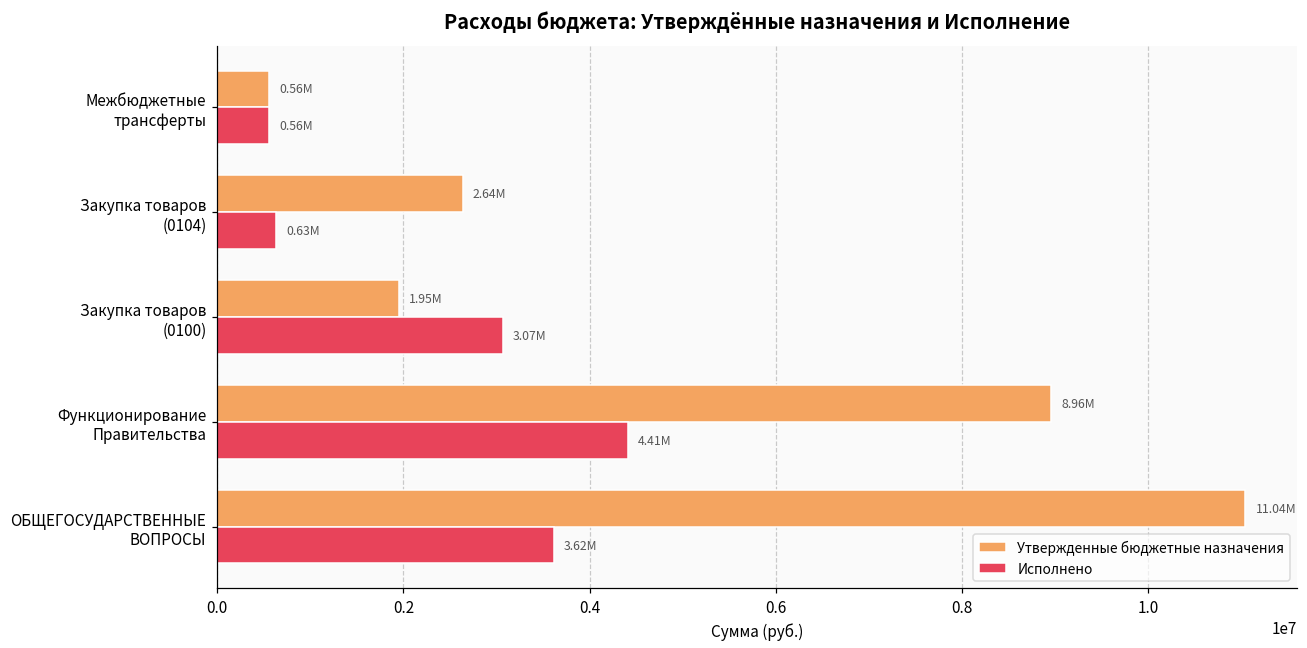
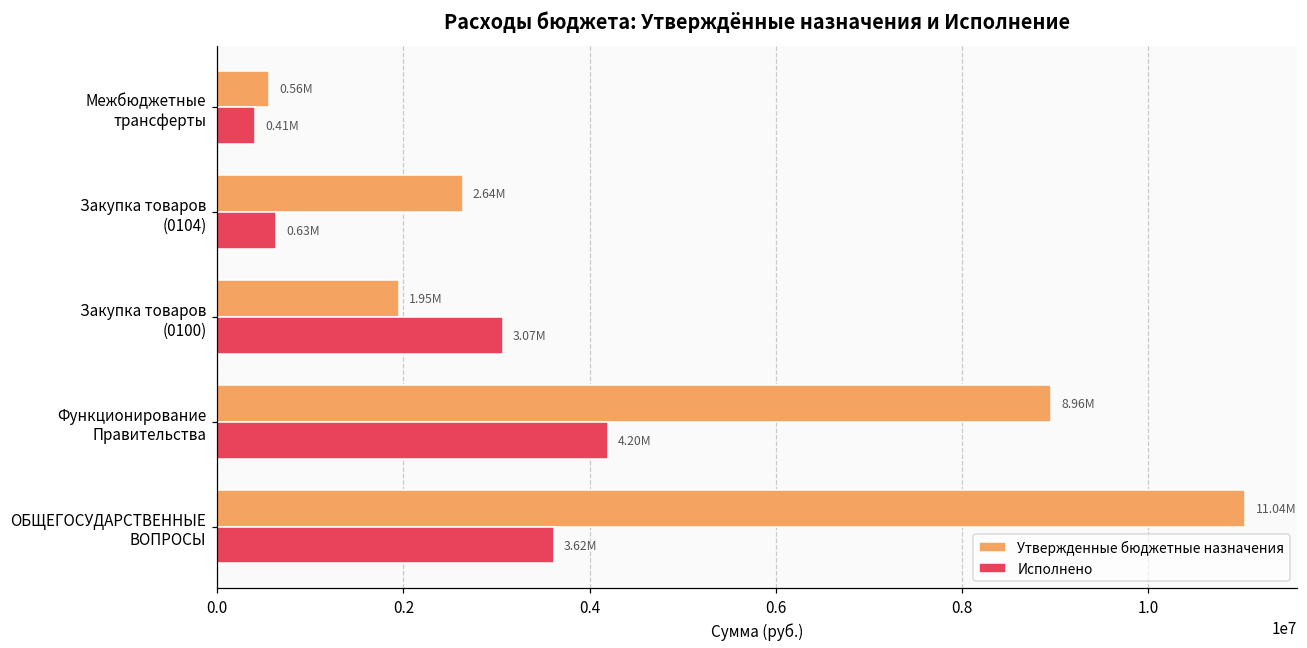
  {
    "Утвержденные бюджетные назначения": {
      "Межбюджетные трансферты": "0.56M",
      "Закупка товаров (0104)": "2.64M",
      "Закупка товаров (0100)": "1.95M",
      "Функционирование Правительства": "8.96M",
      "ОБЩЕГОСУДАРСТВЕННЫЕ ВОПРОСЫ": "11.04M"
    },
    "Исполнено": {
-     "Межбюджетные трансферты": "0.56M",
+     "Межбюджетные трансферты": "0.41M",
      "Закупка товаров (0104)": "0.63M",
      "Закупка товаров (0100)": "3.07M",
-     "Функционирование Правительства": "4.41M",
+     "Функционирование Правительства": "4.20M",
      "ОБЩЕГОСУДАРСТВЕННЫЕ ВОПРОСЫ": "3.62M"
    }
  }
